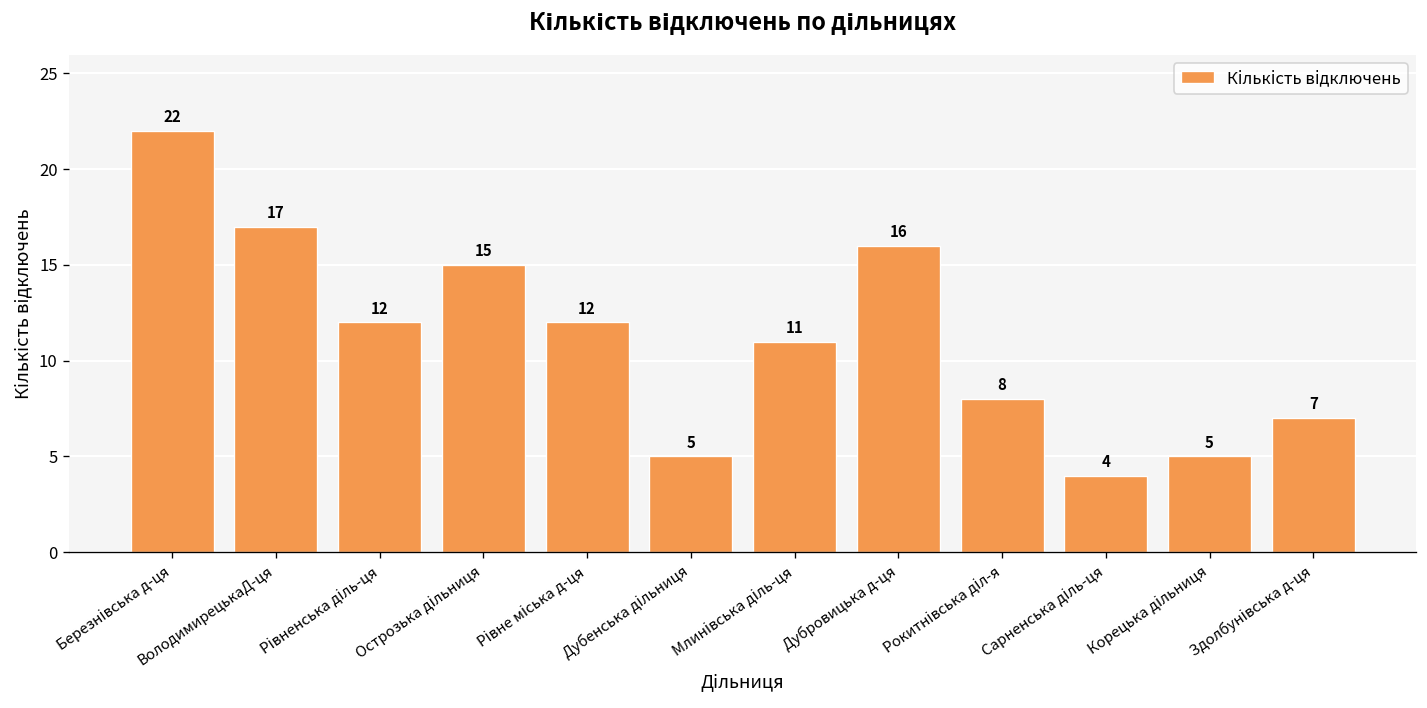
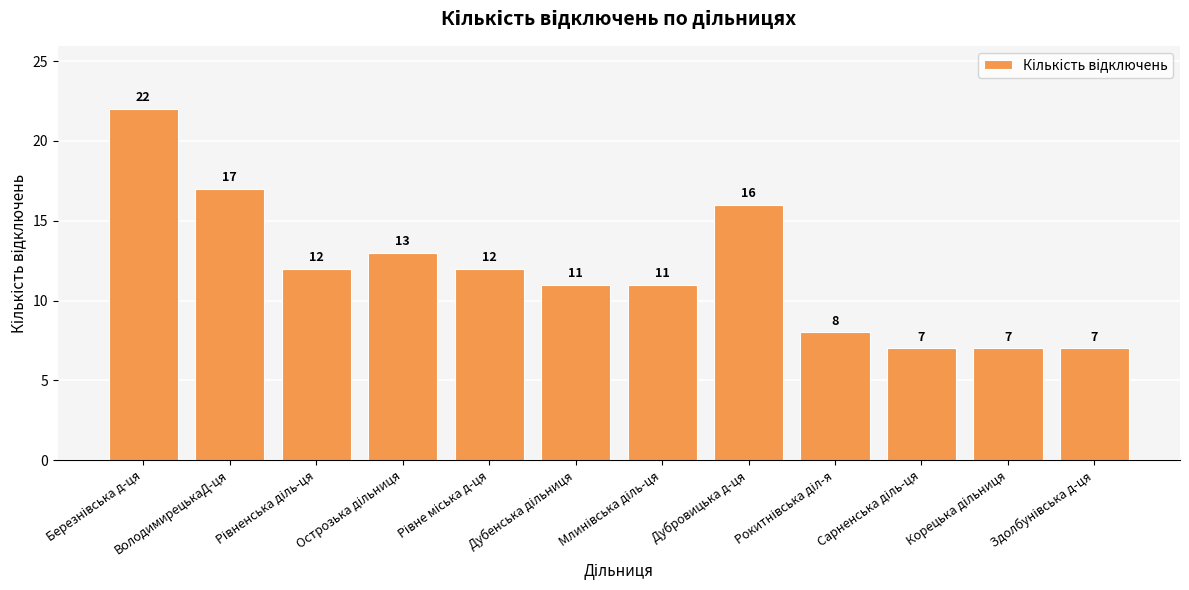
  {
    "Березнівська д-ця": 22,
    "ВолодимирецькаД-ця": 17,
    "Рівненська діль-ця": 12,
-   "Острозька дільниця": 15,
+   "Острозька дільниця": 13,
    "Рівне міська д-ця": 12,
-   "Дубенська дільниця": 5,
+   "Дубенська дільниця": 11,
    "Млинівська діль-ця": 11,
    "Дубровицька д-ця": 16,
    "Рокитнівська діл-я": 8,
-   "Сарненська діль-ця": 4,
-   "Корецька дільниця": 5,
+   "Сарненська діль-ця": 7,
+   "Корецька дільниця": 7,
    "Здолбунівська д-ця": 7
  }
